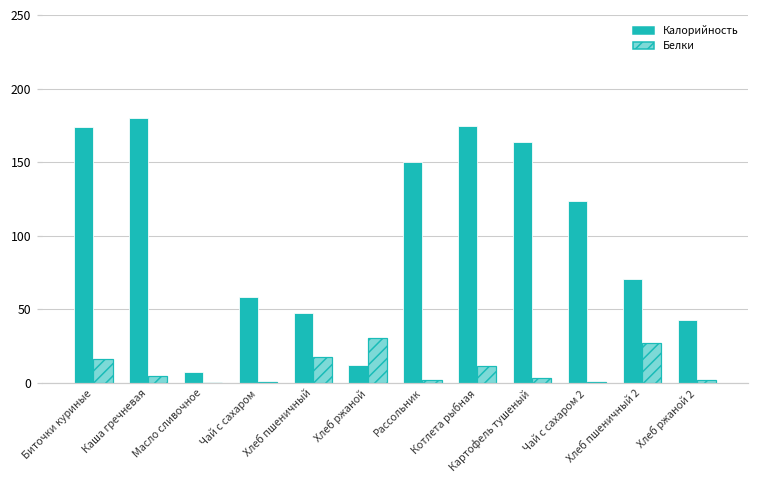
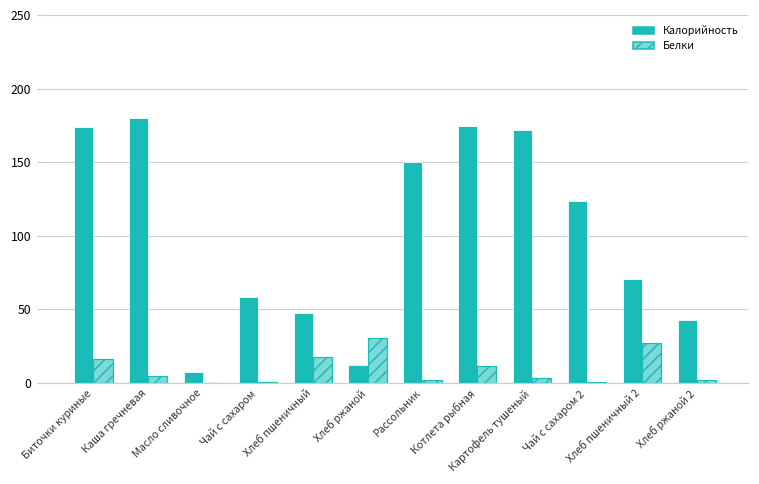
  {
    "Калорийность": {
      "Биточки куриные": 174,
      "Каша гречневая": 180,
      "Масло сливочное": 7,
      "Чай с сахаром": 58,
      "Хлеб пшеничный": 47,
      "Хлеб ржаной": 12,
      "Рассольник": 150,
      "Котлета рыбная": 175,
-     "Картофель тушеный": 164,
+     "Картофель тушеный": 172,
      "Чай с сахаром 2": 124,
      "Хлеб пшеничный 2": 71,
      "Хлеб ржаной 2": 42
    },
    "Белки": {
      "Биточки куриные": 16,
      "Каша гречневая": 5,
      "Хлеб пшеничный": 18,
      "Хлеб ржаной": 31,
      "Котлета рыбная": 12,
      "Картофель тушеный": 3,
      "Хлеб пшеничный 2": 27
    }
  }
